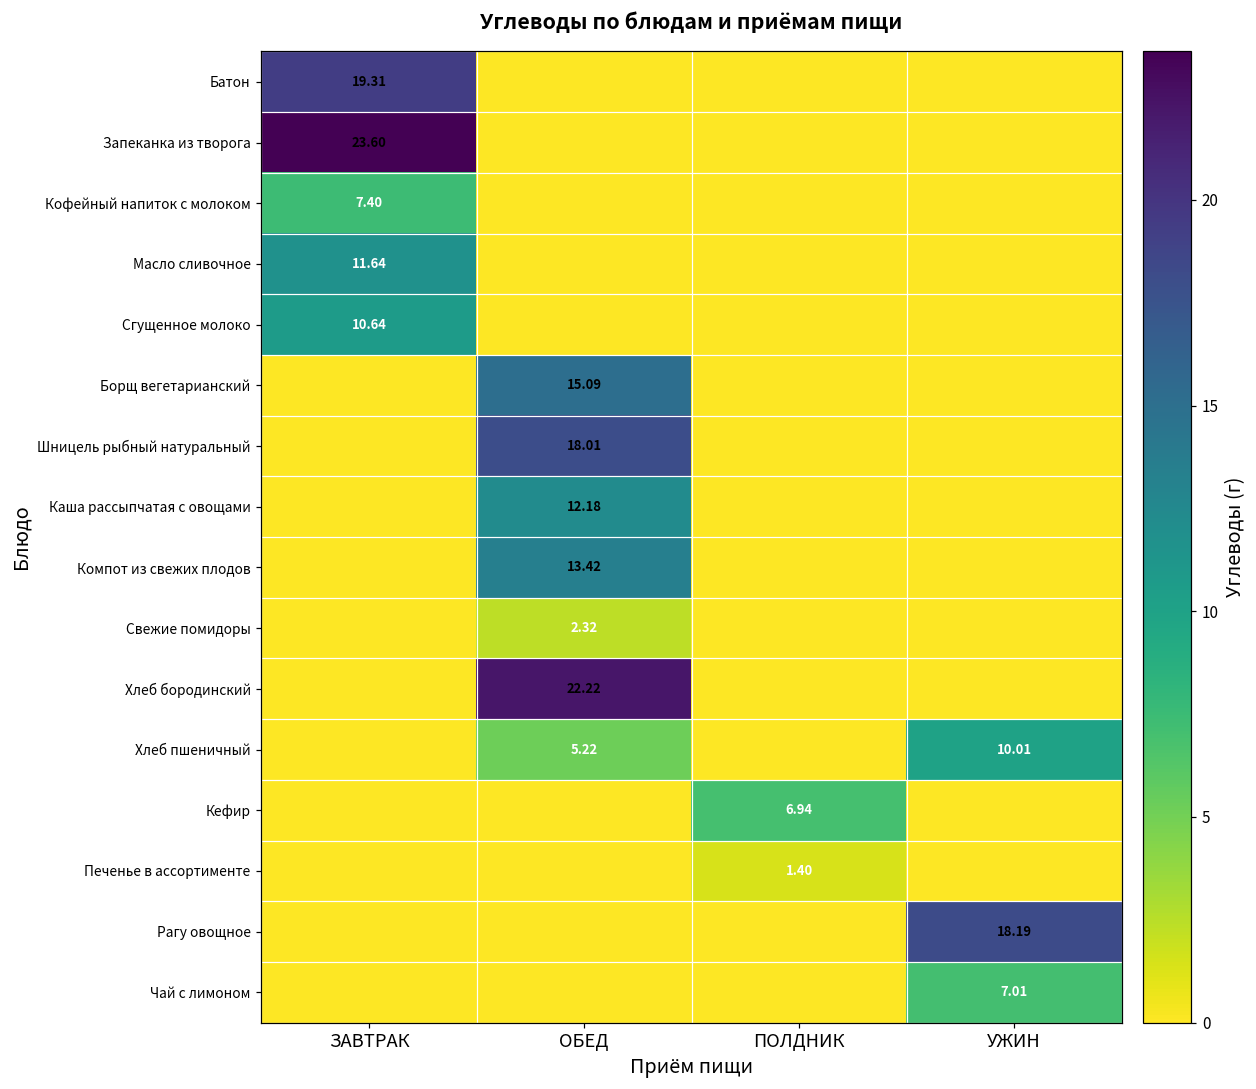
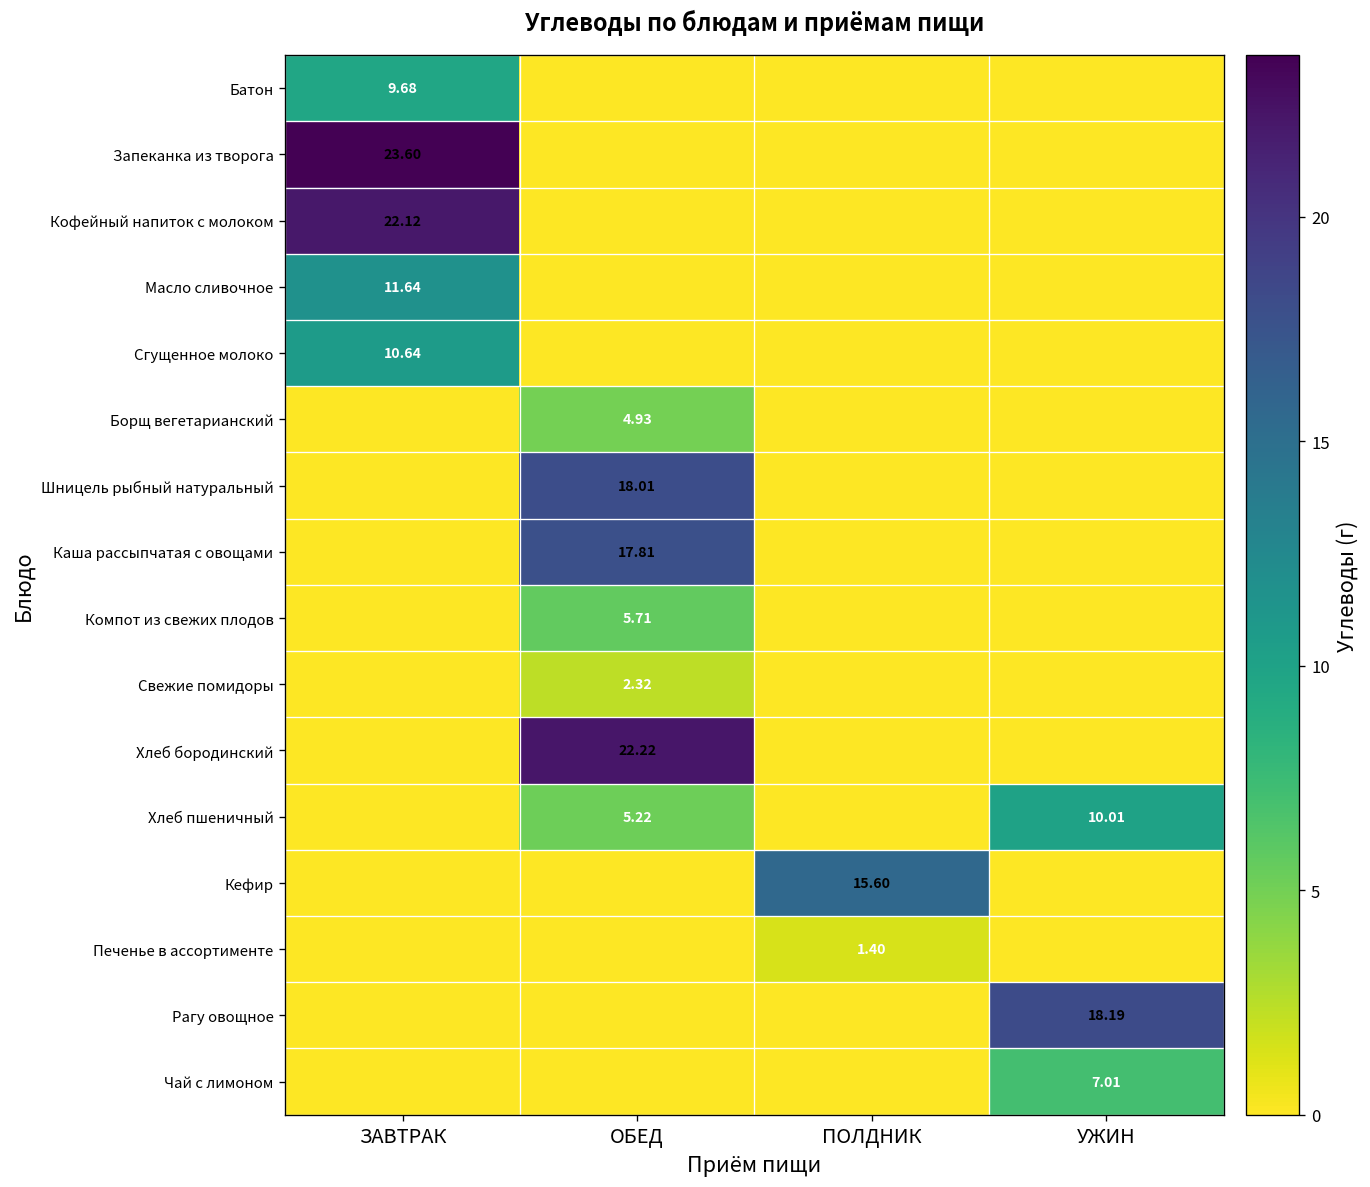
  {
    "Батон": {
-     "ЗАВТРАК": 19.31
+     "ЗАВТРАК": 9.68
    },
    "Запеканка из творога": {
      "ЗАВТРАК": 23.60
    },
    "Кофейный напиток с молоком": {
-     "ЗАВТРАК": 7.40
+     "ЗАВТРАК": 22.12
    },
    "Масло сливочное": {
      "ЗАВТРАК": 11.64
    },
    "Сгущенное молоко": {
      "ЗАВТРАК": 10.64
    },
    "Борщ вегетарианский": {
-     "ОБЕД": 15.09
+     "ОБЕД": 4.93
    },
    "Шницель рыбный натуральный": {
      "ОБЕД": 18.01
    },
    "Каша рассыпчатая с овощами": {
-     "ОБЕД": 12.18
+     "ОБЕД": 17.81
    },
    "Компот из свежих плодов": {
-     "ОБЕД": 13.42
+     "ОБЕД": 5.71
    },
    "Свежие помидоры": {
      "ОБЕД": 2.32
    },
    "Хлеб бородинский": {
      "ОБЕД": 22.22
    },
    "Хлеб пшеничный": {
      "ОБЕД": 5.22,
      "УЖИН": 10.01
    },
    "Кефир": {
-     "ПОЛДНИК": 6.94
+     "ПОЛДНИК": 15.60
    },
    "Печенье в ассортименте": {
      "ПОЛДНИК": 1.40
    },
    "Рагу овощное": {
      "УЖИН": 18.19
    },
    "Чай с лимоном": {
      "УЖИН": 7.01
    }
  }
